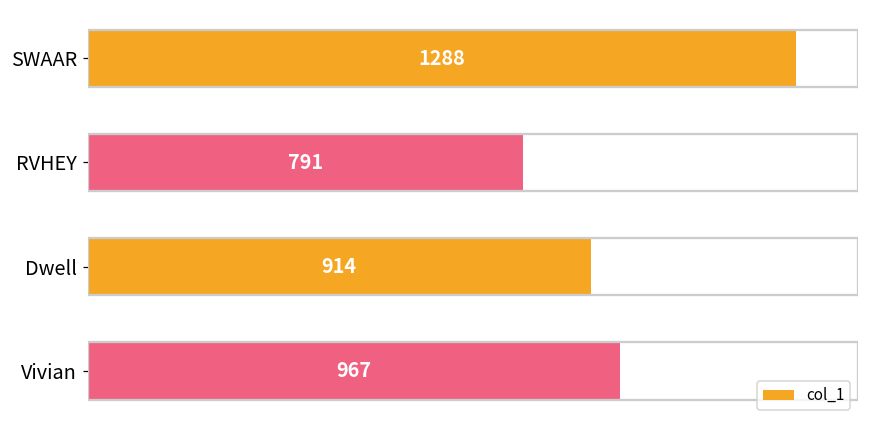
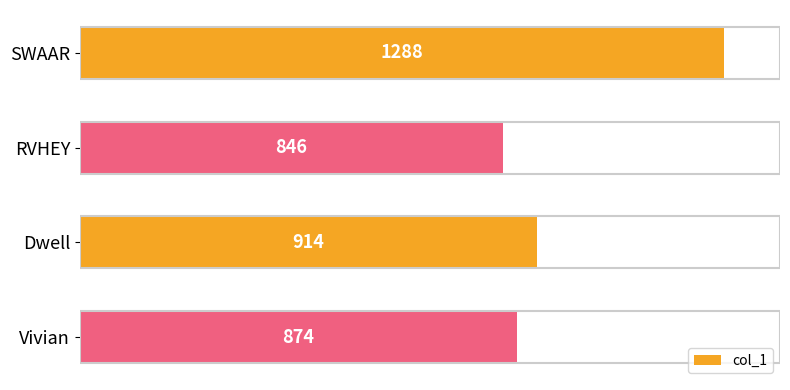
  {
    "SWAAR": 1288,
-   "RVHEY": 791,
+   "RVHEY": 846,
    "Dwell": 914,
-   "Vivian": 967
+   "Vivian": 874
  }
